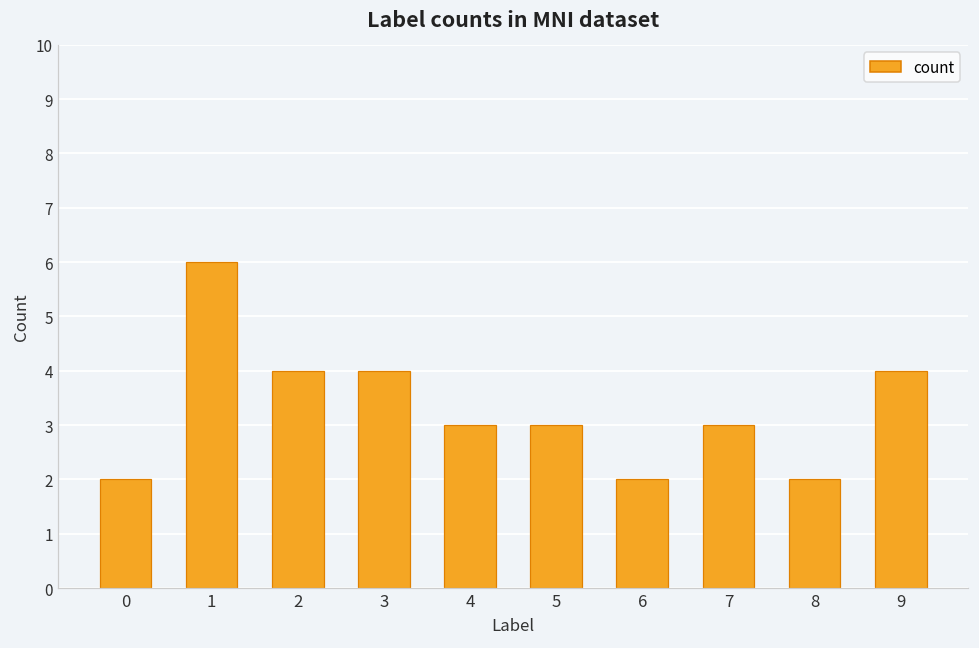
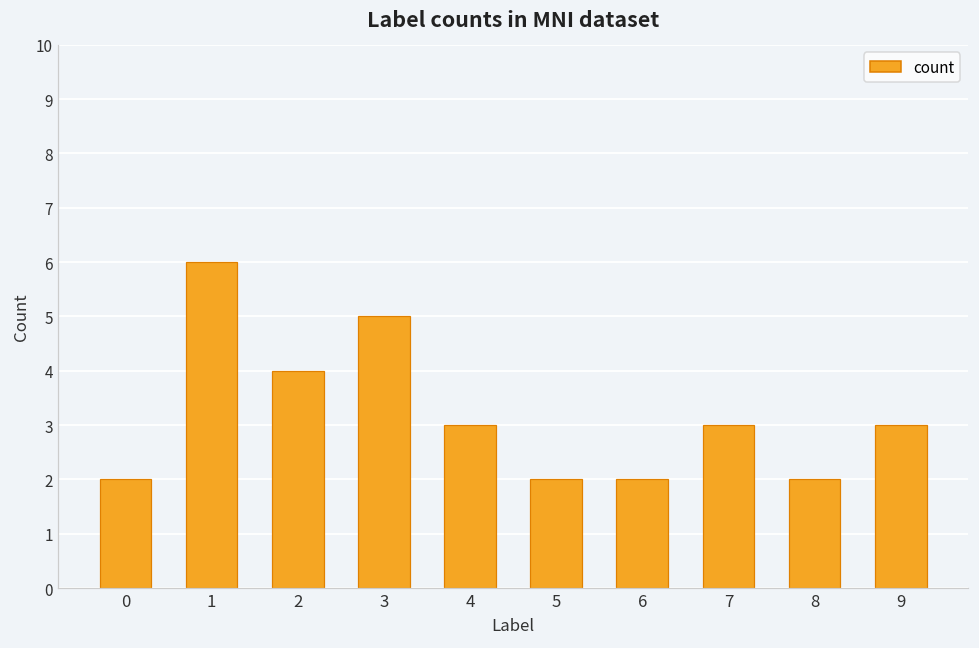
  {
    "0": 2,
    "1": 6,
    "2": 4,
-   "3": 4,
+   "3": 5,
    "4": 3,
-   "5": 3,
+   "5": 2,
    "6": 2,
    "7": 3,
    "8": 2,
-   "9": 4
+   "9": 3
  }
